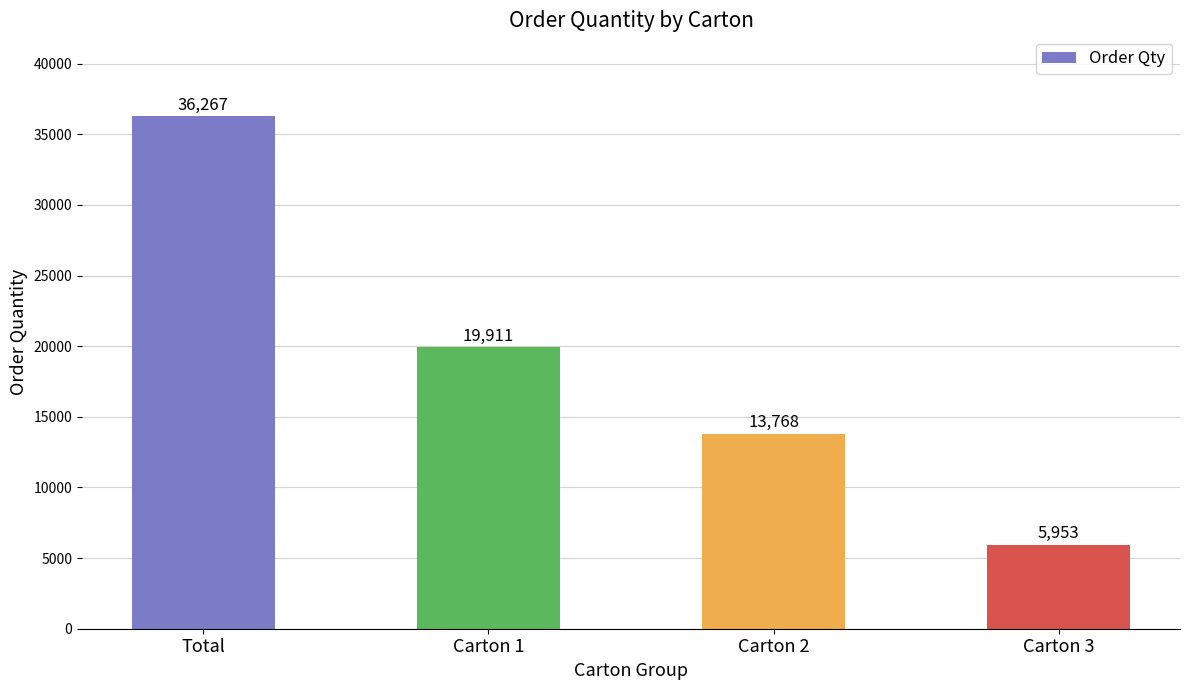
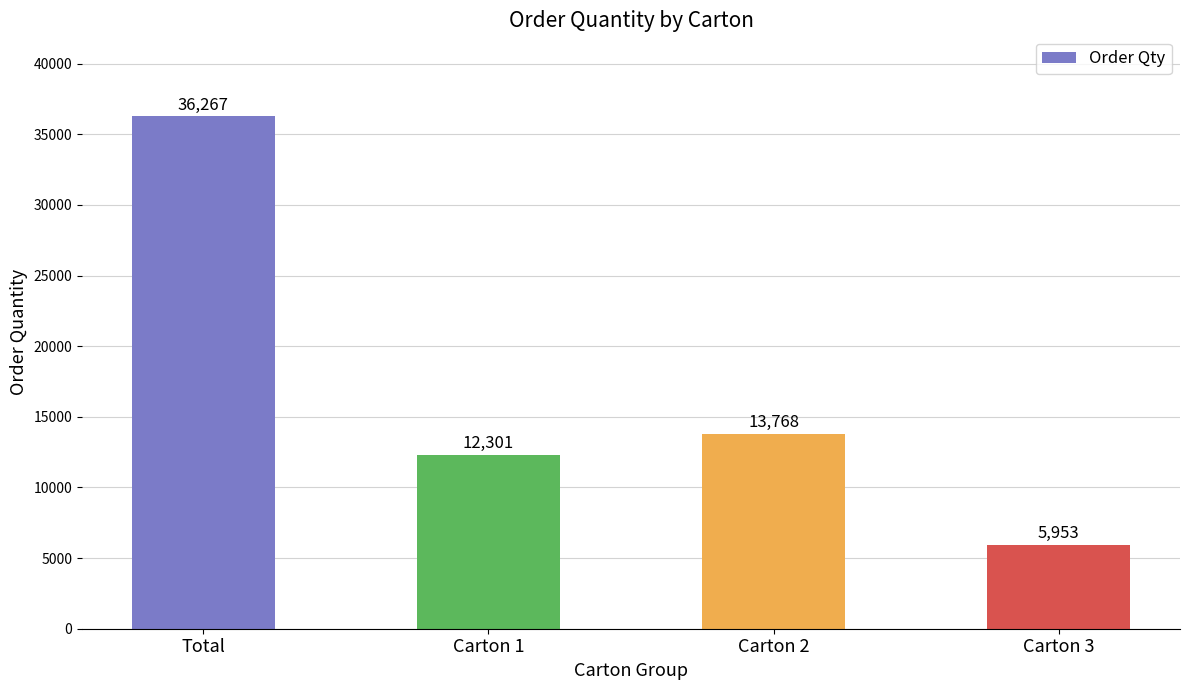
  {
    "Total": "36,267",
-   "Carton 1": "19,911",
+   "Carton 1": "12,301",
    "Carton 2": "13,768",
    "Carton 3": "5,953"
  }
